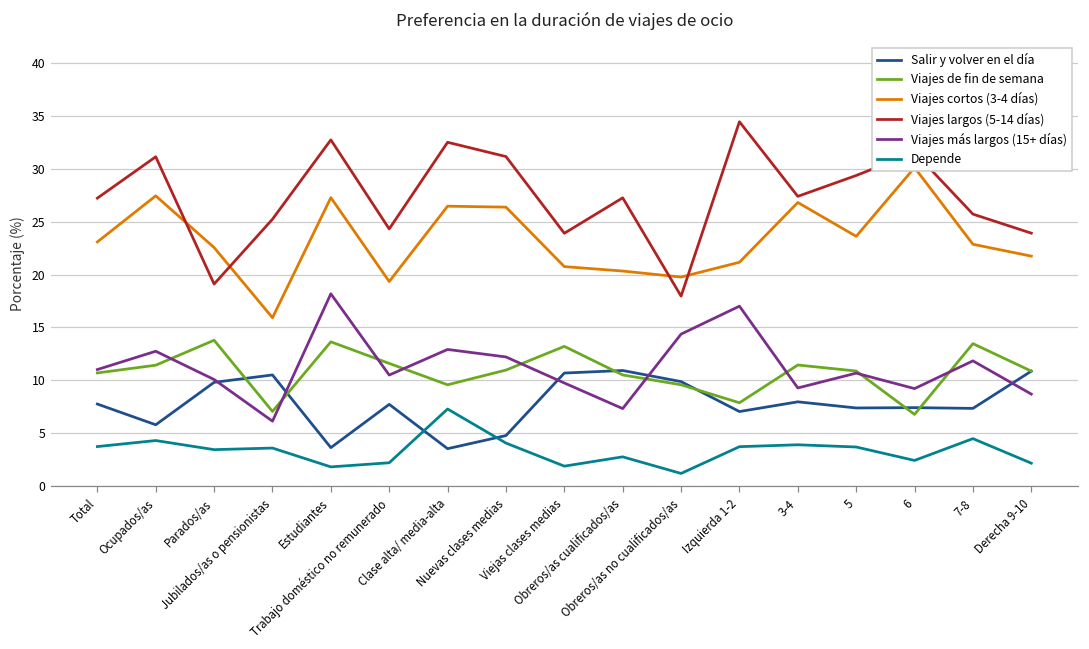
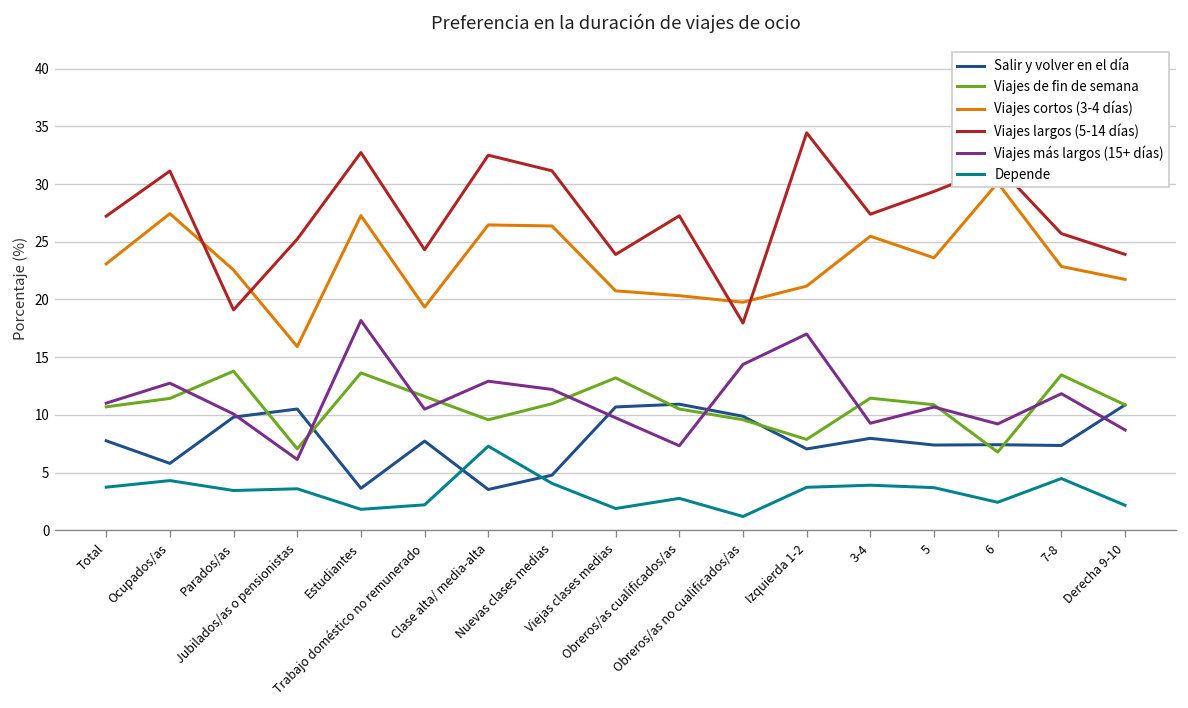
  {
    "Salir y volver en el día": {
      "Total": 8,
      "Ocupados/as": 6,
      "Parados/as": 10,
      "Jubilados/as o pensionistas": 11,
      "Estudiantes": 4,
      "Trabajo doméstico no remunerado": 8,
      "Clase alta/ media-alta": 4,
      "Nuevas clases medias": 5,
      "Viejas clases medias": 11,
      "Obreros/as cualificados/as": 11,
      "Obreros/as no cualificados/as": 10,
      "Izquierda 1-2": 7,
      "3-4": 8,
      "5": 7,
      "6": 7,
      "7-8": 7
    },
    "Viajes de fin de semana": {
      "Total": 11,
      "Ocupados/as": 11,
      "Parados/as": 14,
      "Jubilados/as o pensionistas": 7,
      "Estudiantes": 14,
      "Trabajo doméstico no remunerado": 12,
      "Clase alta/ media-alta": 10,
      "Nuevas clases medias": 11,
      "Viejas clases medias": 13,
      "Obreros/as cualificados/as": 11,
      "Obreros/as no cualificados/as": 10,
      "Izquierda 1-2": 8,
      "3-4": 11,
      "6": 7,
      "7-8": 13
    },
    "Viajes cortos (3-4 días)": {
      "Total": 23,
      "Ocupados/as": 27,
      "Parados/as": 23,
      "Jubilados/as o pensionistas": 16,
      "Estudiantes": 27,
      "Trabajo doméstico no remunerado": 19,
      "Clase alta/ media-alta": 26,
      "Nuevas clases medias": 26,
      "Viejas clases medias": 21,
      "Obreros/as cualificados/as": 20,
      "Obreros/as no cualificados/as": 20,
      "Izquierda 1-2": 21,
-     "3-4": 27,
+     "3-4": 25,
      "5": 24,
      "6": 30,
      "7-8": 23,
      "Derecha 9-10": 22
    },
    "Viajes largos (5-14 días)": {
      "Total": 27,
      "Ocupados/as": 31,
      "Parados/as": 19,
      "Jubilados/as o pensionistas": 25,
      "Estudiantes": 33,
      "Trabajo doméstico no remunerado": 24,
      "Clase alta/ media-alta": 33,
      "Nuevas clases medias": 31,
      "Viejas clases medias": 24,
      "Obreros/as cualificados/as": 27,
      "Obreros/as no cualificados/as": 18,
      "Izquierda 1-2": 34,
      "3-4": 27,
      "5": 29,
      "7-8": 26,
      "Derecha 9-10": 24
    },
    "Viajes más largos (15+ días)": {
      "Total": 11,
      "Ocupados/as": 13,
      "Parados/as": 10,
      "Jubilados/as o pensionistas": 6,
      "Estudiantes": 18,
      "Trabajo doméstico no remunerado": 11,
      "Clase alta/ media-alta": 13,
      "Nuevas clases medias": 12,
      "Viejas clases medias": 10,
      "Obreros/as cualificados/as": 7,
      "Obreros/as no cualificados/as": 14,
      "Izquierda 1-2": 17,
      "3-4": 9,
      "6": 9,
      "7-8": 12,
      "Derecha 9-10": 9
    },
    "Depende": {
      "Total": 4,
      "Ocupados/as": 4,
      "Parados/as": 3,
      "Jubilados/as o pensionistas": 4,
      "Estudiantes": 2,
      "Trabajo doméstico no remunerado": 2,
      "Clase alta/ media-alta": 7,
      "Nuevas clases medias": 4,
      "Viejas clases medias": 2,
      "Obreros/as cualificados/as": 3,
      "Obreros/as no cualificados/as": 1,
      "Izquierda 1-2": 4,
      "3-4": 4,
      "5": 4,
      "6": 2,
      "7-8": 4,
      "Derecha 9-10": 2
    }
  }
